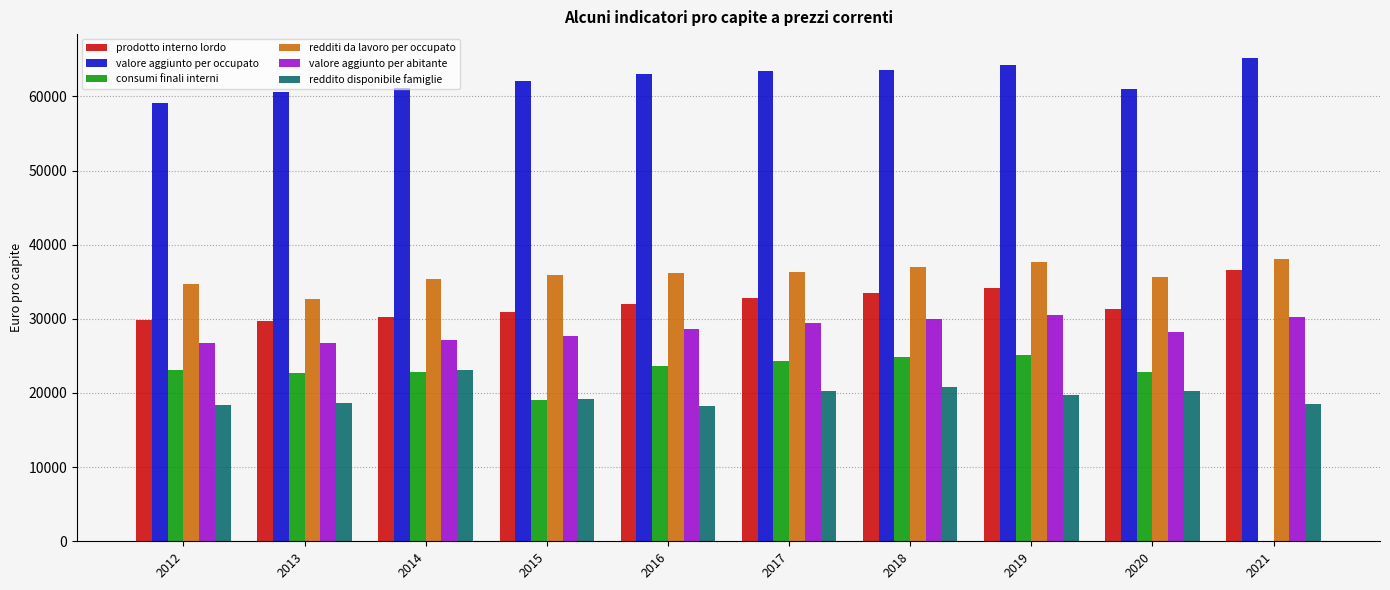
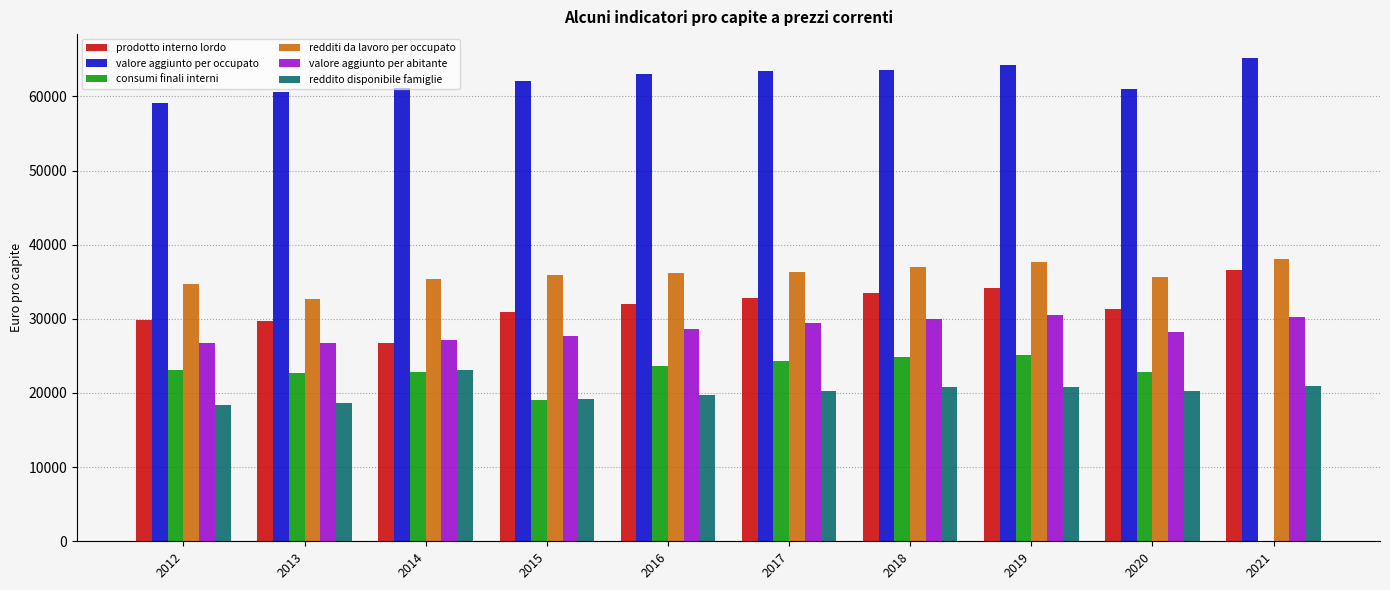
  {
    "prodotto interno lordo": {
      "2012": 30000,
      "2013": 30000,
-     "2014": 30000,
+     "2014": 27000,
      "2015": 31000,
      "2016": 32000,
      "2017": 33000,
      "2018": 33000,
      "2019": 34000,
      "2020": 31000,
      "2021": 37000
    },
    "valore aggiunto per occupato": {
      "2012": 59000,
      "2013": 61000,
      "2015": 62000,
      "2016": 63000,
      "2017": 63000,
      "2018": 64000,
      "2019": 64000,
      "2020": 61000,
      "2021": 65000
    },
    "consumi finali interni": {
      "2012": 23000,
      "2013": 23000,
      "2014": 23000,
      "2015": 19000,
      "2016": 24000,
      "2017": 24000,
      "2018": 25000,
      "2019": 25000,
      "2020": 23000,
      "2021": 0
    },
    "redditi da lavoro per occupato": {
      "2012": 35000,
      "2013": 33000,
      "2014": 35000,
      "2015": 36000,
      "2016": 36000,
      "2017": 36000,
      "2018": 37000,
      "2019": 38000,
      "2020": 36000,
      "2021": 38000
    },
    "valore aggiunto per abitante": {
      "2012": 27000,
      "2013": 27000,
      "2014": 27000,
      "2015": 28000,
      "2016": 29000,
      "2017": 29000,
      "2018": 30000,
      "2019": 31000,
      "2020": 28000,
      "2021": 30000
    },
    "reddito disponibile famiglie": {
      "2012": 18000,
      "2013": 19000,
      "2014": 23000,
      "2015": 19000,
-     "2016": 18000,
+     "2016": 20000,
      "2017": 20000,
      "2018": 21000,
-     "2019": 20000,
+     "2019": 21000,
      "2020": 20000,
-     "2021": 18000
+     "2021": 21000
    }
  }
